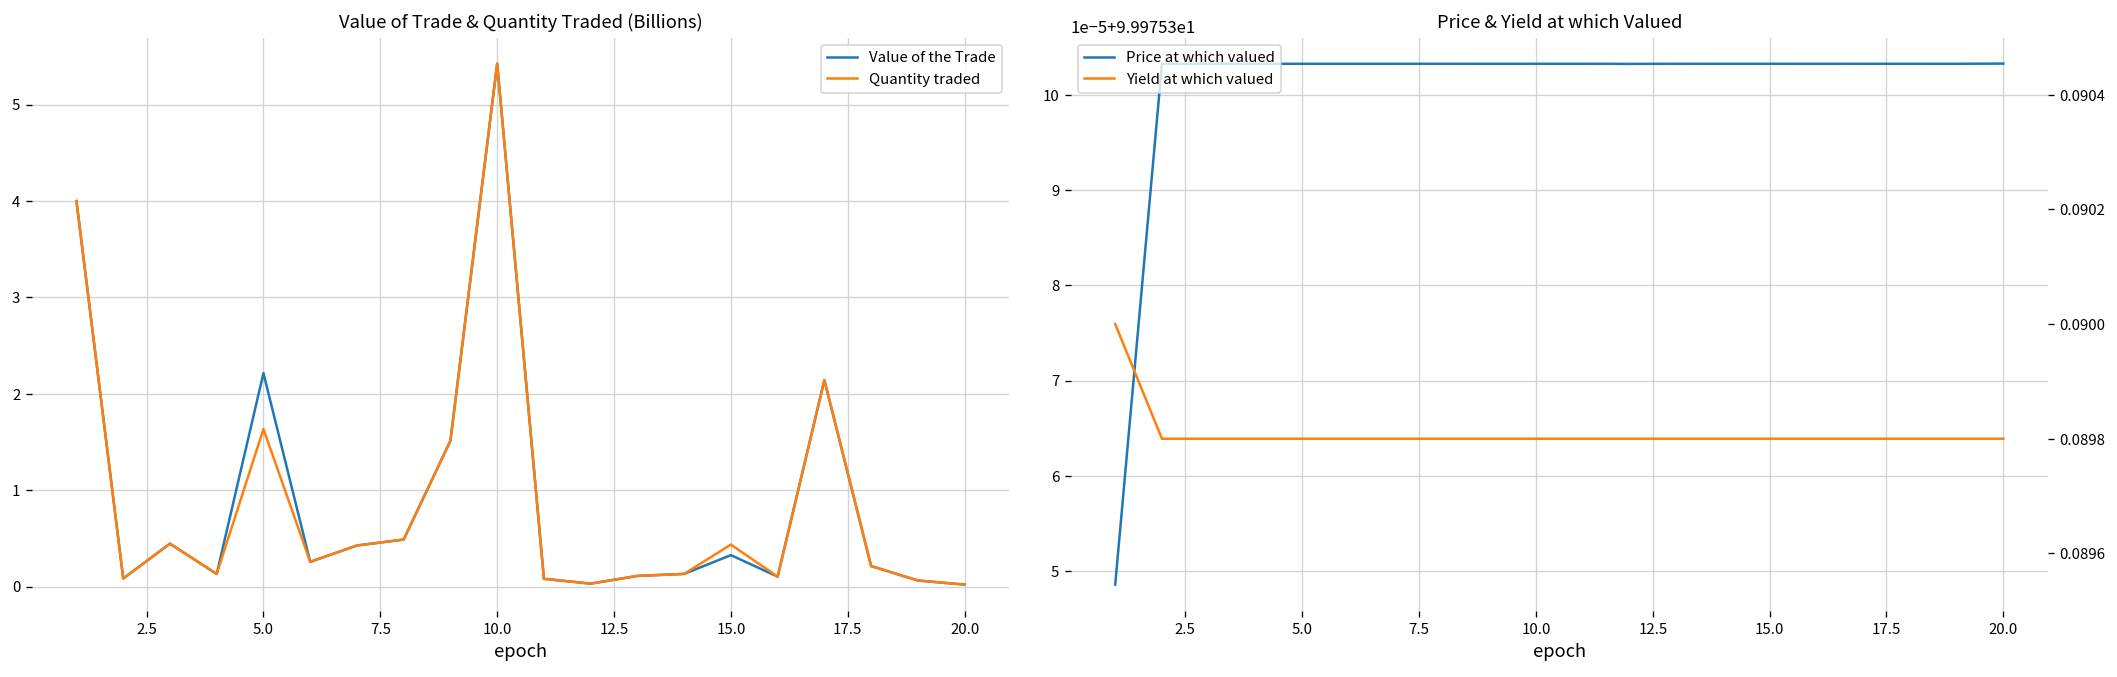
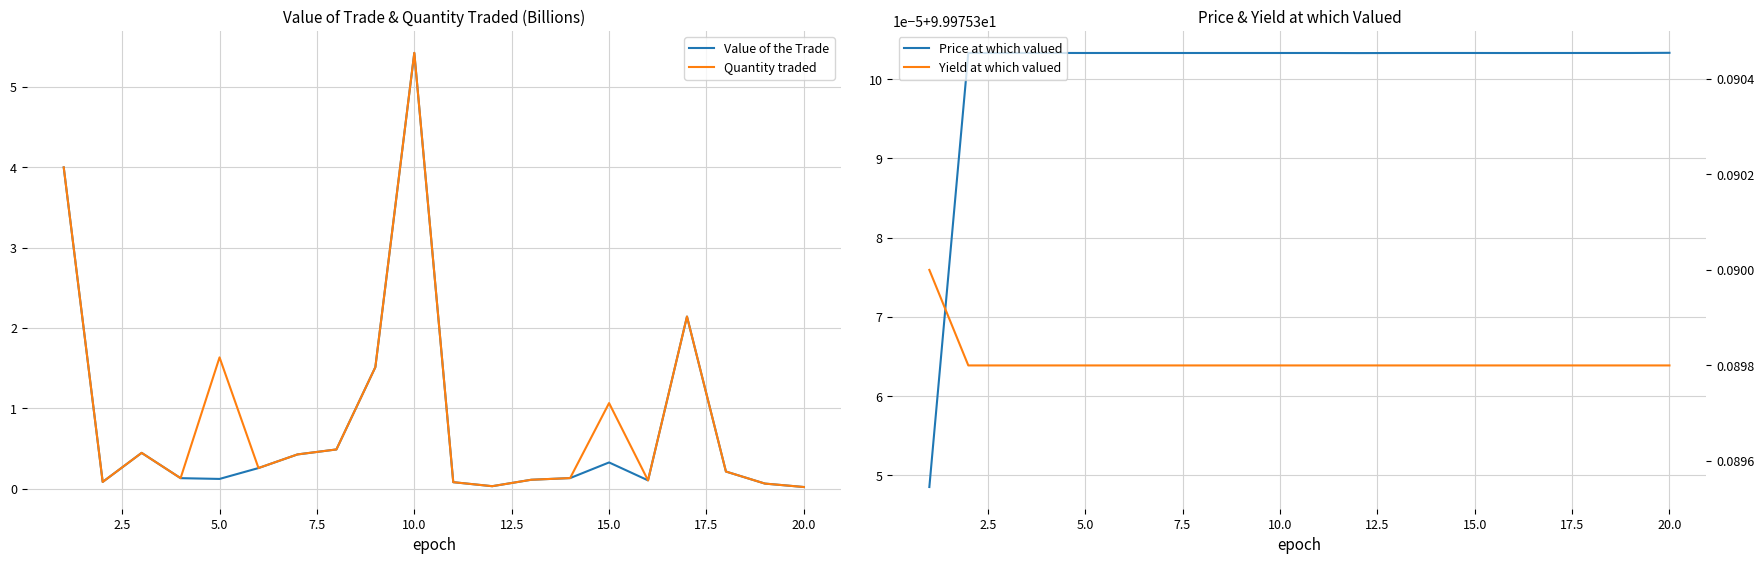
  {
    "Value of Trade & Quantity Traded (Billions)": {
      "Value of the Trade": {
-       "5.0": 2.2,
+       "5.0": 0.1,
        "15.0": 0.3
      },
      "Quantity traded": {
        "5.0": 1.6,
-       "15.0": 0.4
+       "15.0": 1.1
      }
    }
  }
